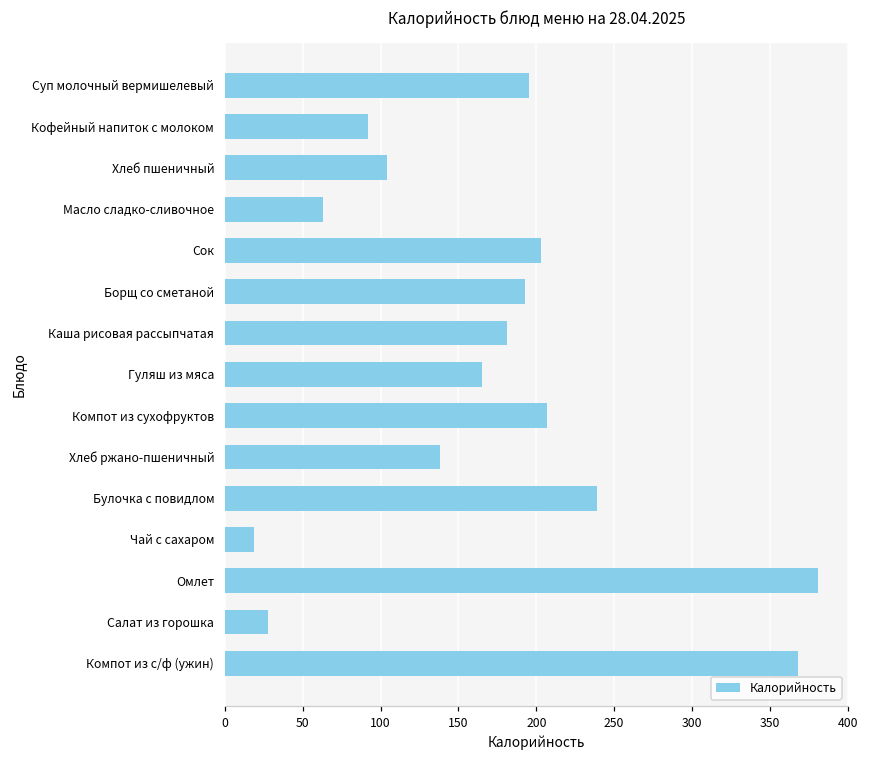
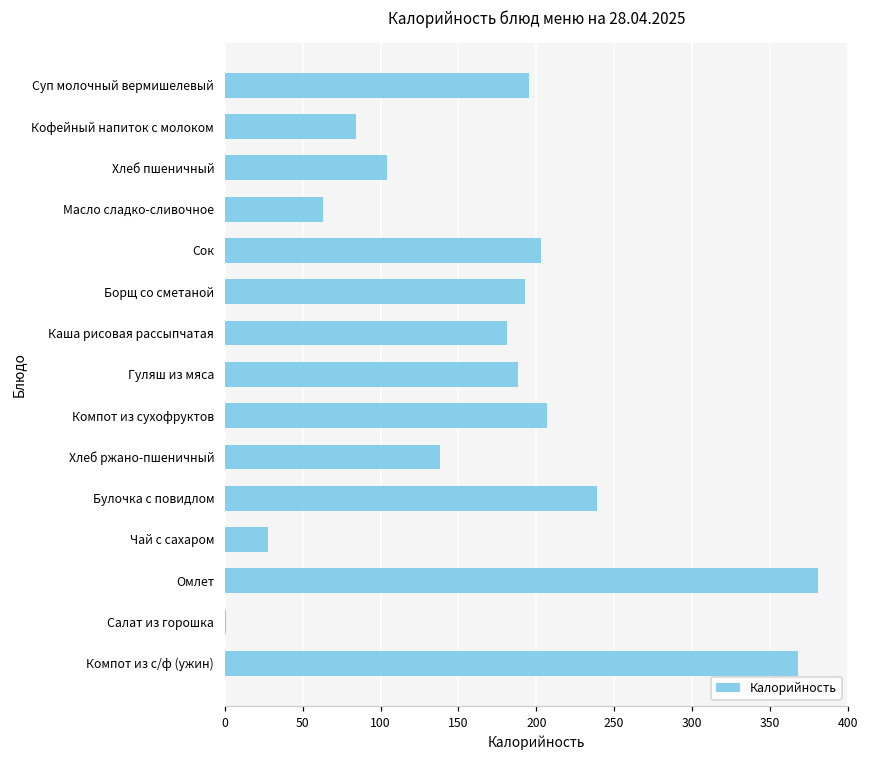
  {
    "Суп молочный вермишелевый": 195,
-   "Кофейный напиток с молоком": 92,
+   "Кофейный напиток с молоком": 84,
    "Хлеб пшеничный": 104,
    "Масло сладко-сливочное": 63,
    "Сок": 203,
    "Борщ со сметаной": 193,
    "Каша рисовая рассыпчатая": 181,
-   "Гуляш из мяса": 165,
+   "Гуляш из мяса": 188,
    "Компот из сухофруктов": 207,
    "Хлеб ржано-пшеничный": 138,
    "Булочка с повидлом": 239,
-   "Чай с сахаром": 19,
+   "Чай с сахаром": 28,
    "Омлет": 381,
-   "Салат из горошка": 28,
+   "Салат из горошка": 1,
    "Компот из с/ф (ужин)": 368
  }
